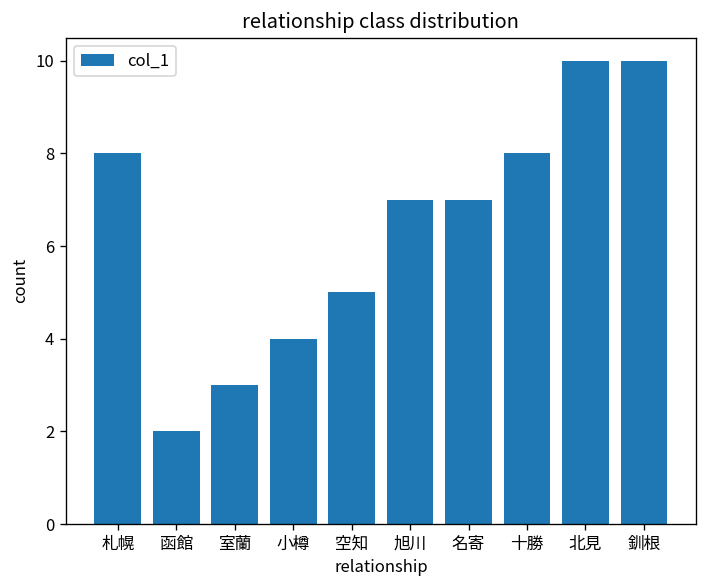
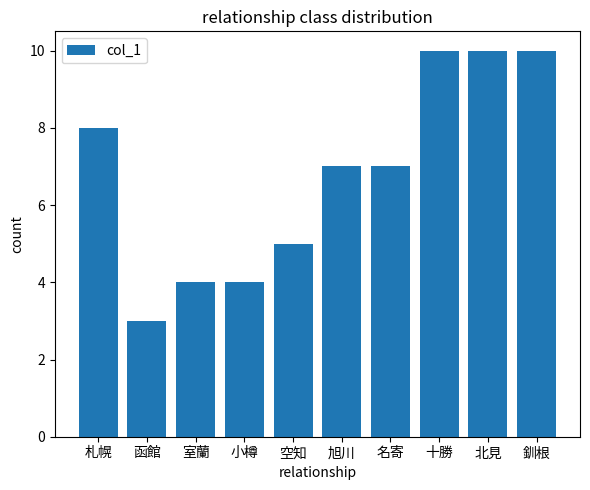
  {
    "札幌": 8,
-   "函館": 2,
-   "室蘭": 3,
+   "函館": 3,
+   "室蘭": 4,
    "小樽": 4,
    "空知": 5,
    "旭川": 7,
    "名寄": 7,
-   "十勝": 8,
+   "十勝": 10,
    "北見": 10,
    "釧根": 10
  }
